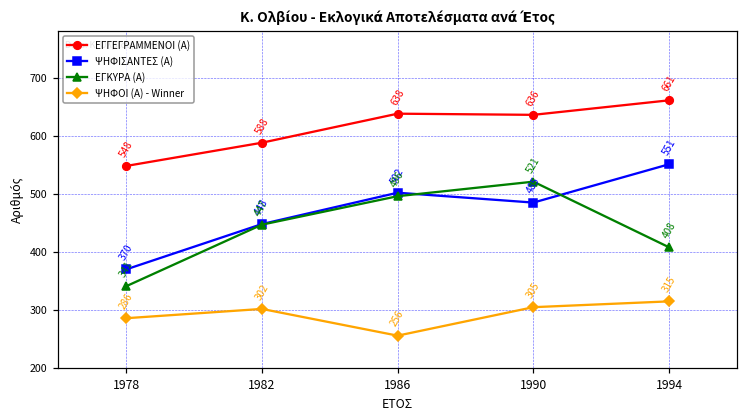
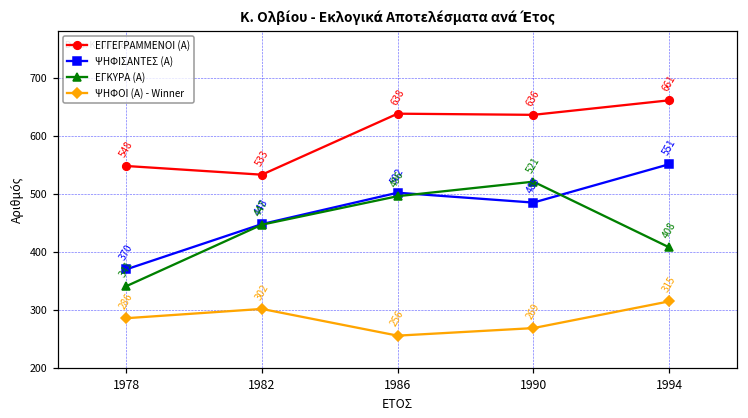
  {
    "ΕΓΓΕΓΡΑΜΜΕΝΟΙ (Α)": {
      "1978": 548,
-     "1982": 588,
+     "1982": 533,
      "1986": 638,
      "1990": 636,
      "1994": 661
    },
    "ΨΗΦΙΣΑΝΤΕΣ (Α)": {
      "1978": 370,
      "1994": 551
    },
    "ΕΓΚΥΡΑ (Α)": {
      "1990": 521,
      "1994": 408
    },
    "ΨΗΦΟΙ (Α) - Winner": {
      "1978": 286,
      "1982": 302,
      "1986": 256,
-     "1990": 305,
+     "1990": 269,
      "1994": 315
    }
  }
